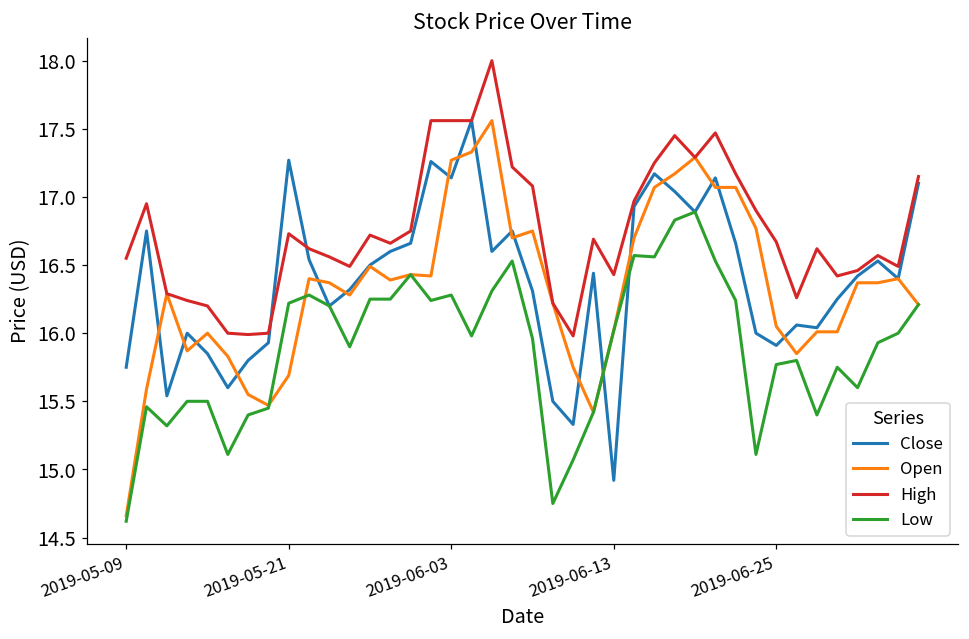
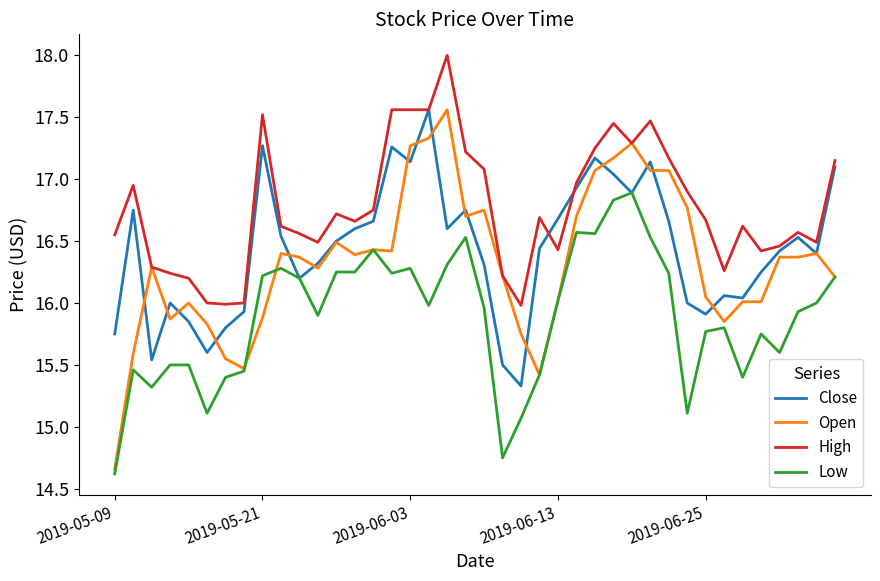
  {
    "Close": {
      "2019-05-09": 15.75,
      "2019-05-21": 17.27,
      "2019-06-03": 17.14,
-     "2019-06-13": 14.92,
+     "2019-06-13": 16.68,
      "2019-06-25": 15.91
    },
    "Open": {
      "2019-05-09": 14.66,
-     "2019-05-21": 15.69,
+     "2019-05-21": 15.88,
      "2019-06-03": 17.27,
      "2019-06-25": 16.05
    },
    "High": {
      "2019-05-09": 16.55,
-     "2019-05-21": 16.73,
+     "2019-05-21": 17.52,
      "2019-06-03": 17.56,
      "2019-06-13": 16.43,
      "2019-06-25": 16.67
    },
    "Low": {
      "2019-05-09": 14.62,
      "2019-05-21": 16.22,
      "2019-06-03": 16.28,
      "2019-06-25": 15.77
    }
  }
